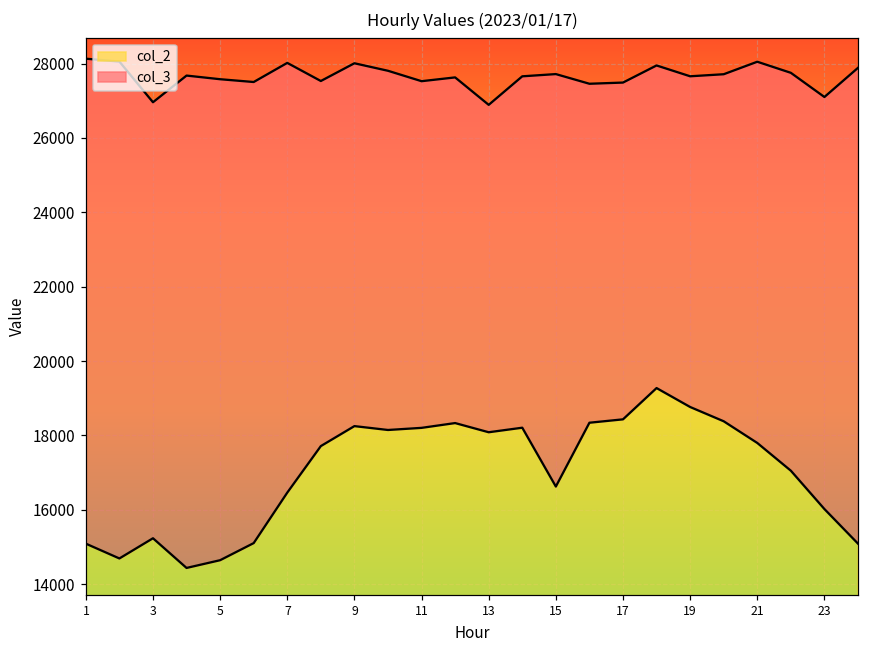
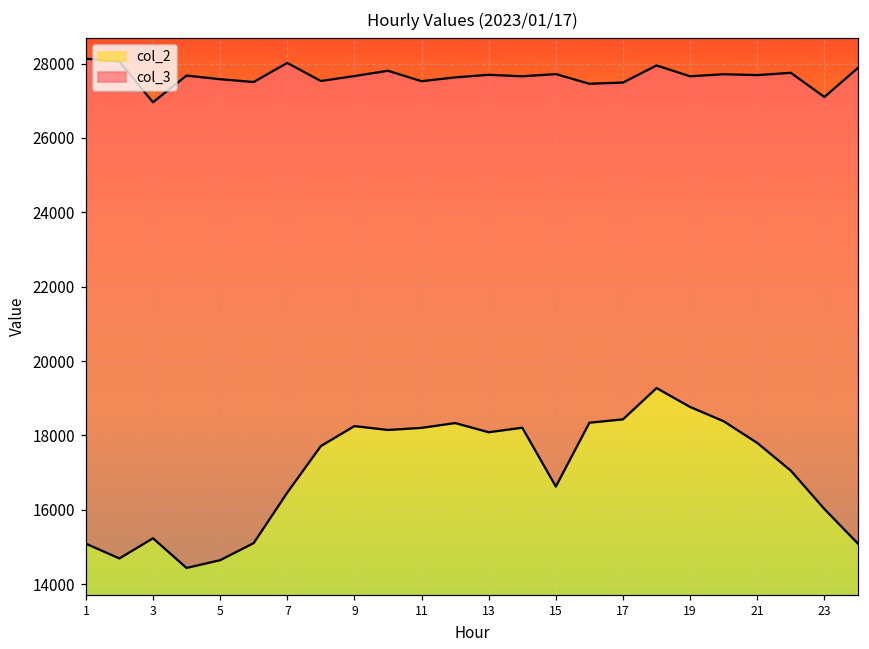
  {
    "col_3": {
      "1": 28100,
      "3": 27000,
      "5": 27600,
      "7": 28000,
-     "9": 28000,
+     "9": 27700,
      "11": 27500,
-     "13": 26900,
+     "13": 27700,
      "15": 27700,
      "17": 27500,
      "19": 27700,
-     "21": 28000,
+     "21": 27700,
      "23": 27100
    },
    "col_2": {
      "1": 15100,
      "3": 15200,
      "5": 14600,
      "7": 16500,
      "9": 18300,
      "11": 18200,
      "13": 18100,
      "15": 16600,
      "17": 18400,
      "19": 18800,
      "21": 17800,
      "23": 16000
    }
  }
